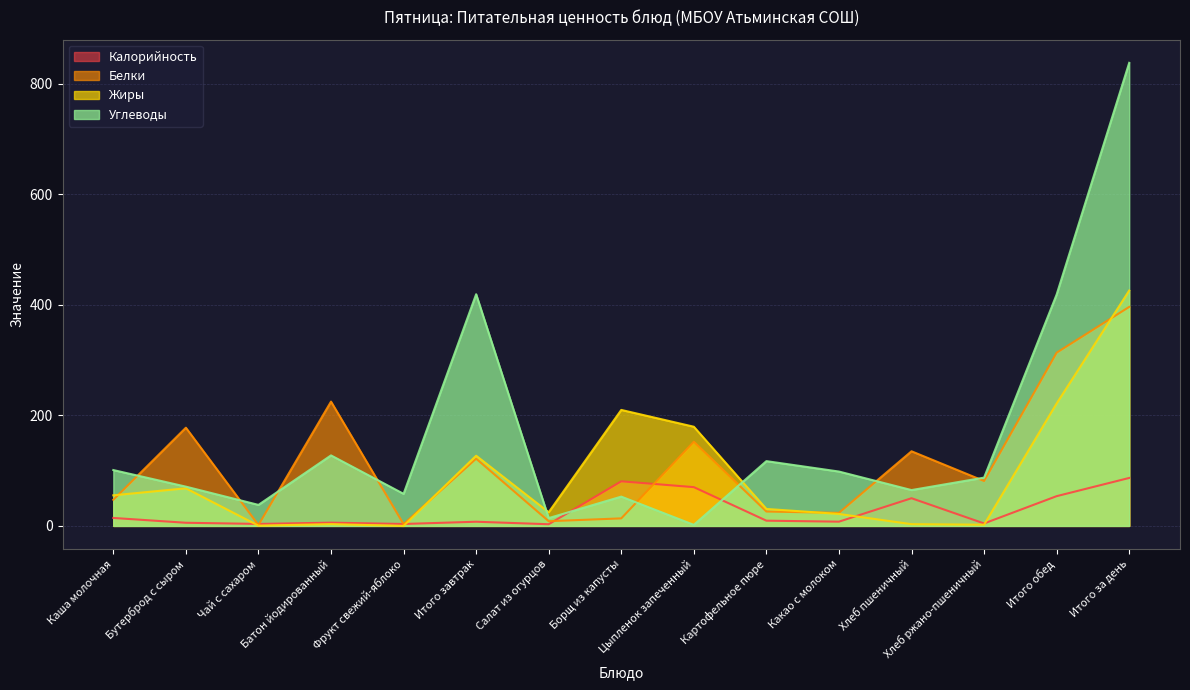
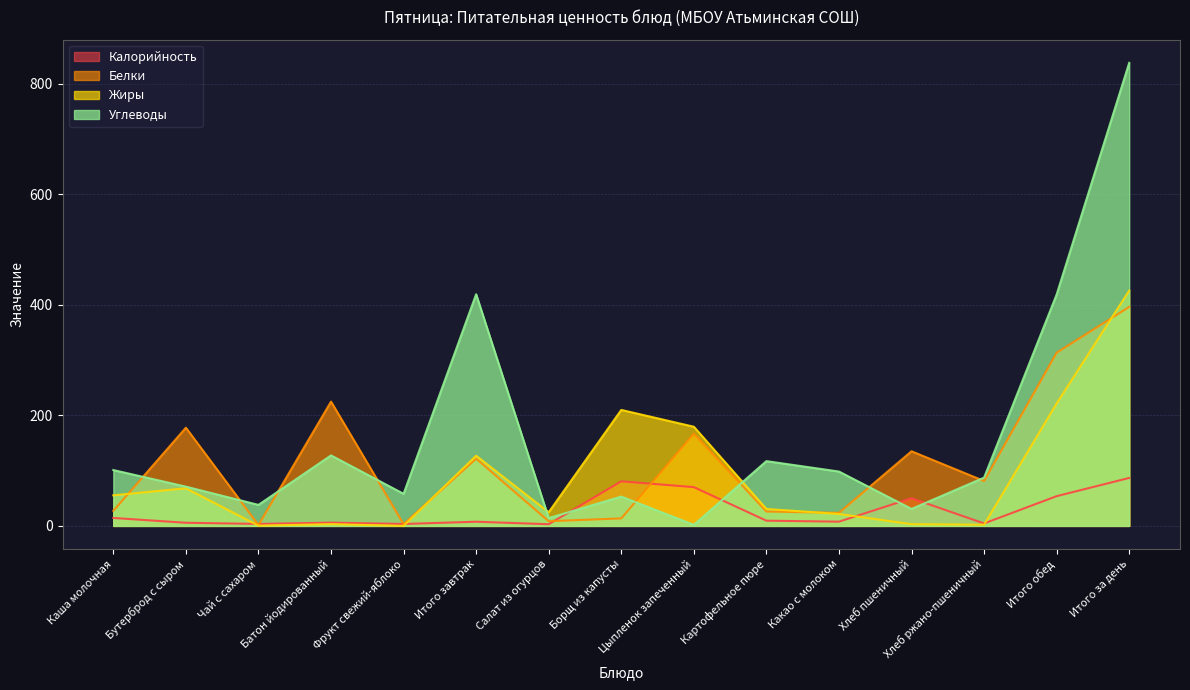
  {
    "Калорийность": {
      "Каша молочная": 10,
      "Бутерброд с сыром": 10,
      "Итого завтрак": 10,
      "Салат из огурцов": 0,
      "Борщ из капусты": 80,
      "Цыпленок запеченный": 70,
      "Картофельное пюре": 10,
      "Какао с молоком": 10,
      "Хлеб пшеничный": 50,
      "Итого обед": 50,
      "Итого за день": 90
    },
    "Белки": {
-     "Каша молочная": 50,
+     "Каша молочная": 30,
      "Бутерброд с сыром": 180,
      "Батон йодированный": 220,
      "Итого завтрак": 120,
      "Салат из огурцов": 10,
      "Борщ из капусты": 10,
-     "Цыпленок запеченный": 150,
+     "Цыпленок запеченный": 170,
      "Хлеб пшеничный": 130,
      "Хлеб ржано-пшеничный": 80,
      "Итого обед": 310,
      "Итого за день": 400
    },
    "Жиры": {
      "Каша молочная": 60,
      "Итого завтрак": 130,
      "Салат из огурцов": 20,
      "Борщ из капусты": 210,
      "Цыпленок запеченный": 180,
      "Хлеб пшеничный": 0,
      "Итого обед": 220,
      "Итого за день": 430
    },
    "Углеводы": {
      "Каша молочная": 100,
      "Чай с сахаром": 40,
      "Батон йодированный": 130,
      "Фрукт свежий-яблоко": 60,
      "Итого завтрак": 420,
      "Салат из огурцов": 10,
      "Борщ из капусты": 50,
      "Цыпленок запеченный": 0,
      "Картофельное пюре": 120,
      "Какао с молоком": 100,
-     "Хлеб пшеничный": 60,
+     "Хлеб пшеничный": 30,
      "Хлеб ржано-пшеничный": 90,
      "Итого обед": 420,
      "Итого за день": 840
    }
  }
